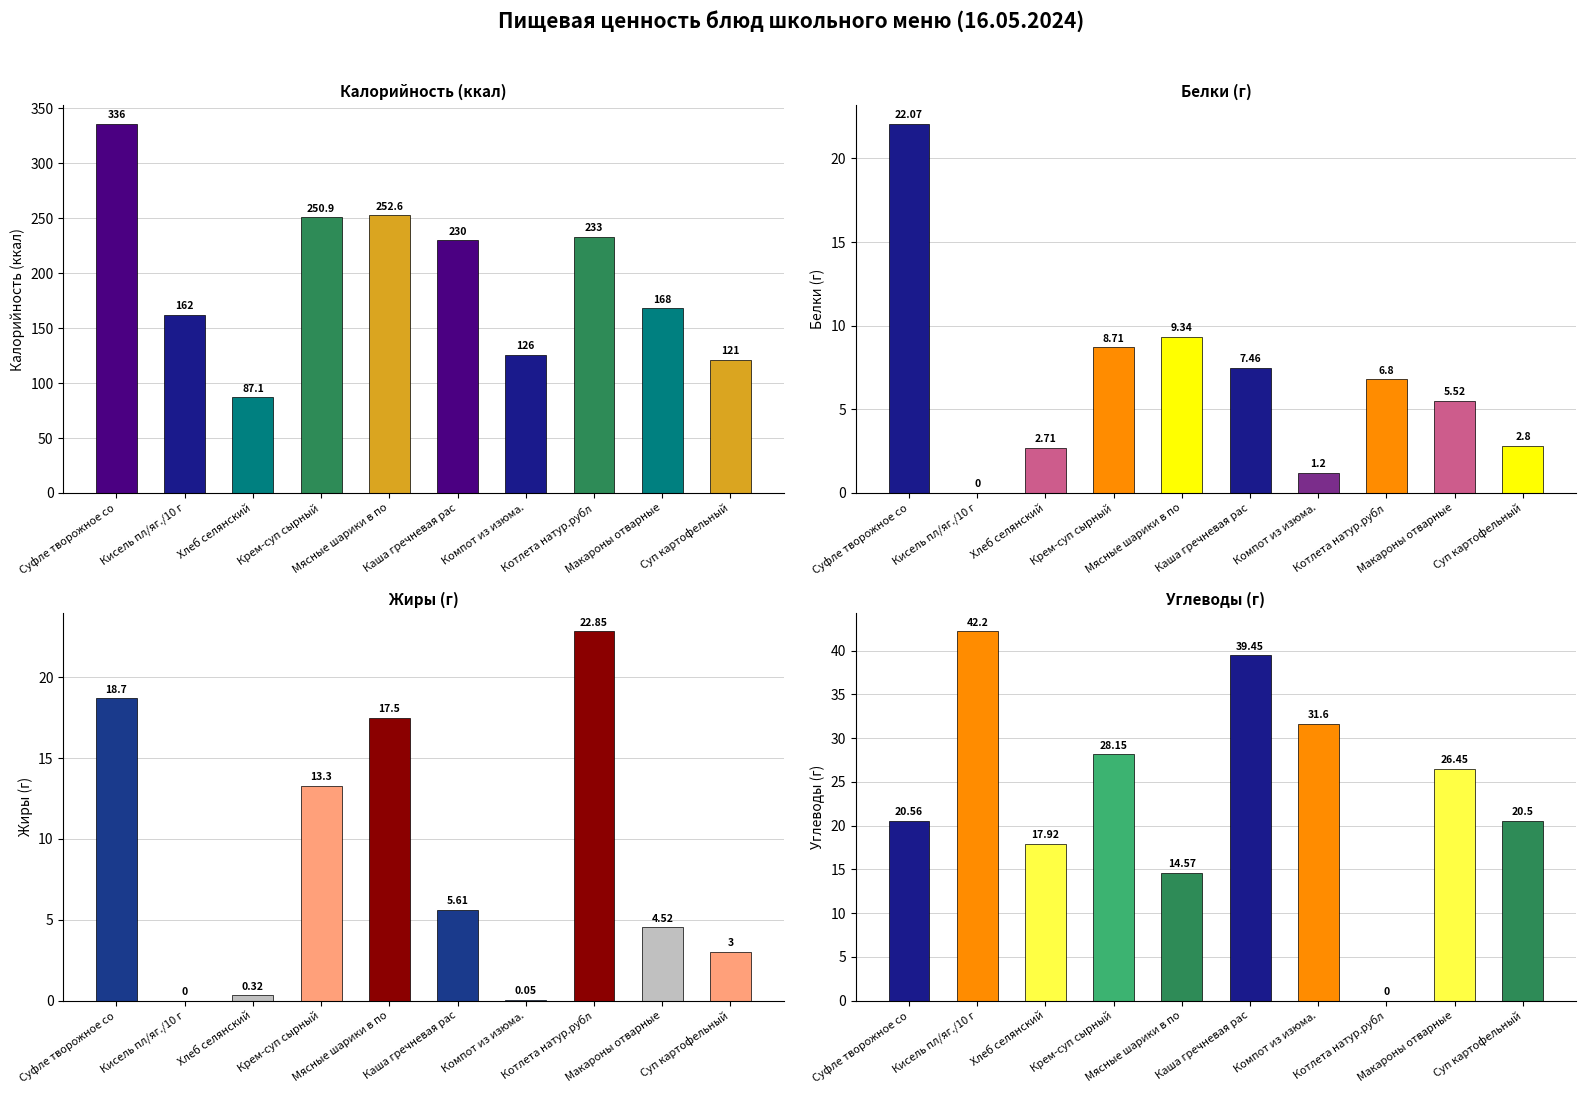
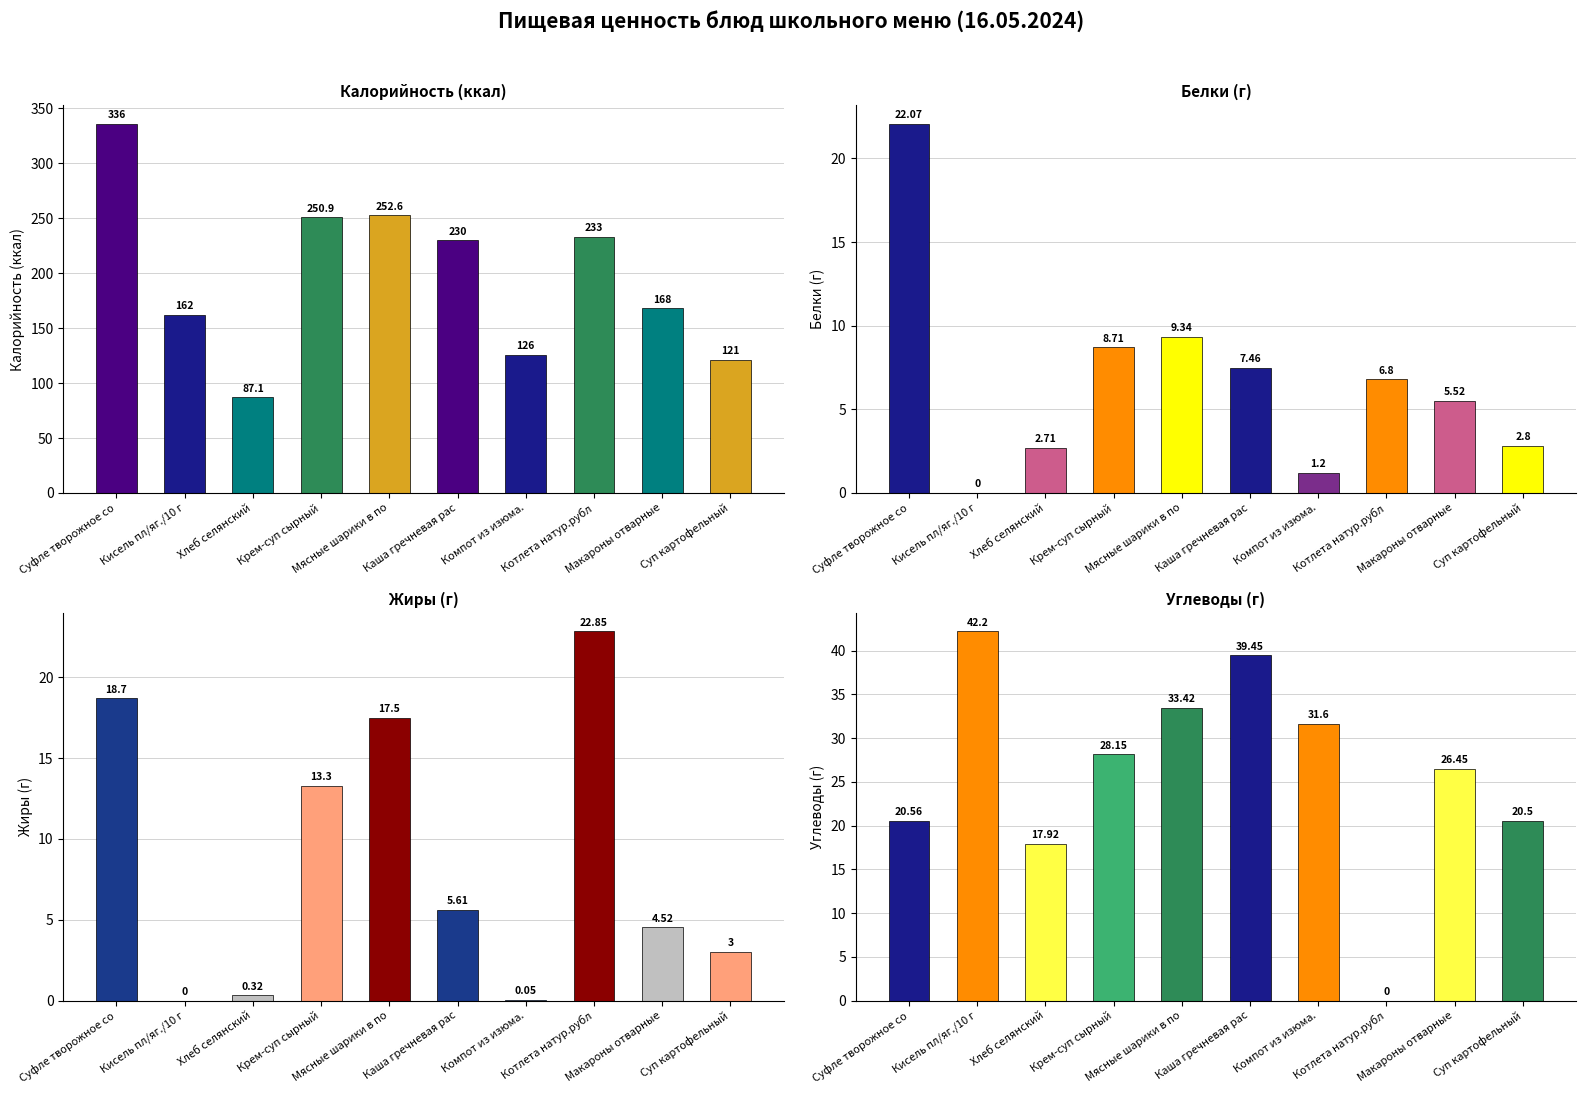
  {
    "Калорийность (ккал)": {
      "Суфле творожное со": 336,
      "Кисель пл/яг./10 г": 162,
      "Хлеб селянский": 87.1,
      "Крем-суп сырный": 250.9,
      "Мясные шарики в по": 252.6,
      "Каша гречневая рас": 230,
      "Компот из изюма.": 126,
      "Котлета натур.рубл": 233,
      "Макароны отварные": 168,
      "Суп картофельный": 121
    },
    "Белки (г)": {
      "Суфле творожное со": 22.07,
      "Кисель пл/яг./10 г": 0,
      "Хлеб селянский": 2.71,
      "Крем-суп сырный": 8.71,
      "Мясные шарики в по": 9.34,
      "Каша гречневая рас": 7.46,
      "Компот из изюма.": 1.2,
      "Котлета натур.рубл": 6.8,
      "Макароны отварные": 5.52,
      "Суп картофельный": 2.8
    },
    "Жиры (г)": {
      "Суфле творожное со": 18.7,
      "Кисель пл/яг./10 г": 0,
      "Хлеб селянский": 0.32,
      "Крем-суп сырный": 13.3,
      "Мясные шарики в по": 17.5,
      "Каша гречневая рас": 5.61,
      "Компот из изюма.": 0.05,
      "Котлета натур.рубл": 22.85,
      "Макароны отварные": 4.52,
      "Суп картофельный": 3
    },
    "Углеводы (г)": {
      "Суфле творожное со": 20.56,
      "Кисель пл/яг./10 г": 42.2,
      "Хлеб селянский": 17.92,
      "Крем-суп сырный": 28.15,
-     "Мясные шарики в по": 14.57,
+     "Мясные шарики в по": 33.42,
      "Каша гречневая рас": 39.45,
      "Компот из изюма.": 31.6,
      "Котлета натур.рубл": 0,
      "Макароны отварные": 26.45,
      "Суп картофельный": 20.5
    }
  }
